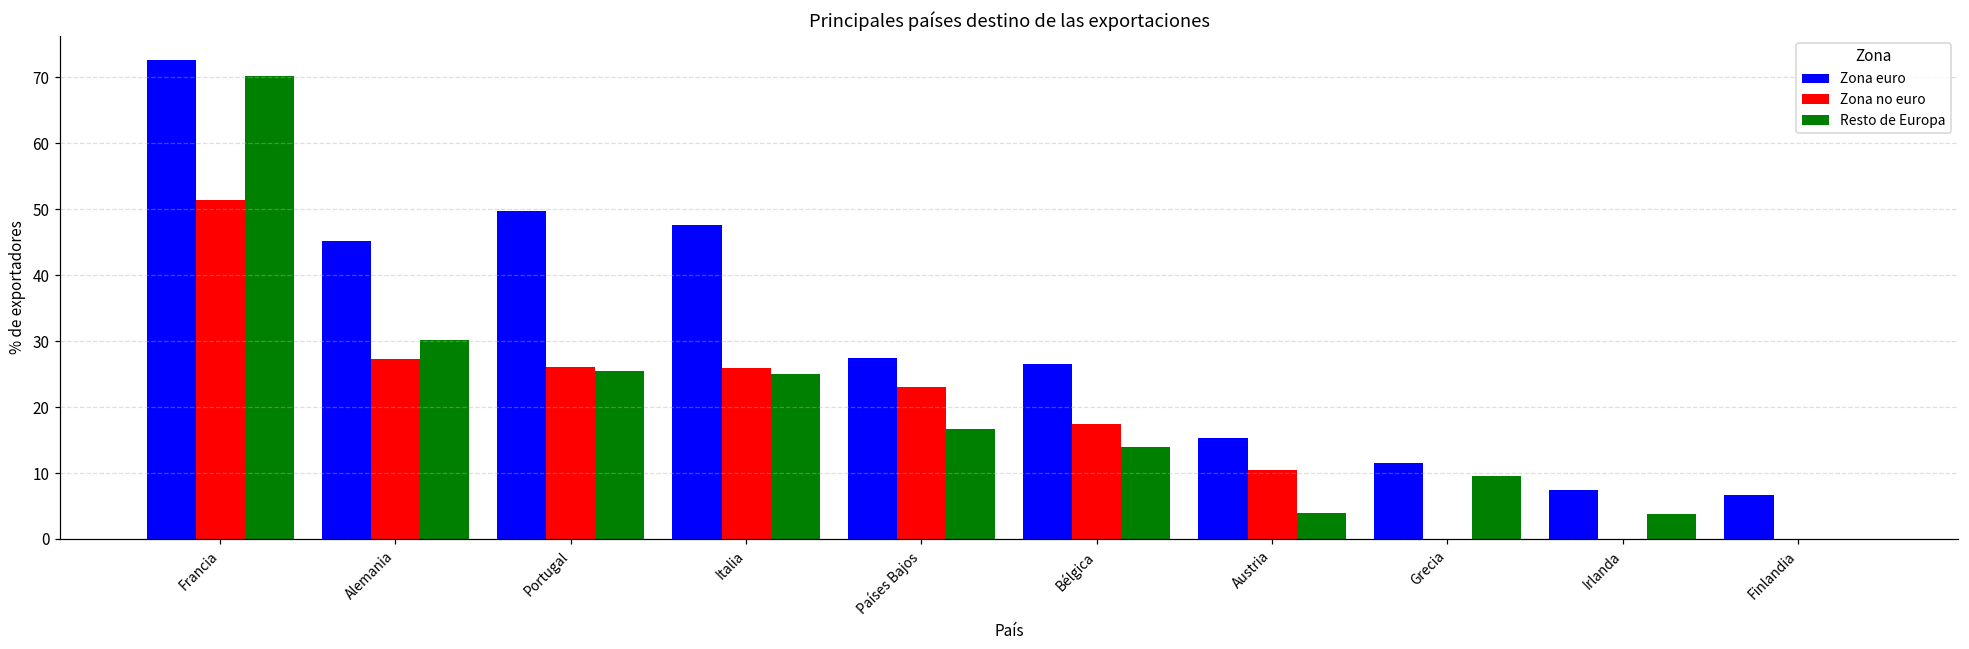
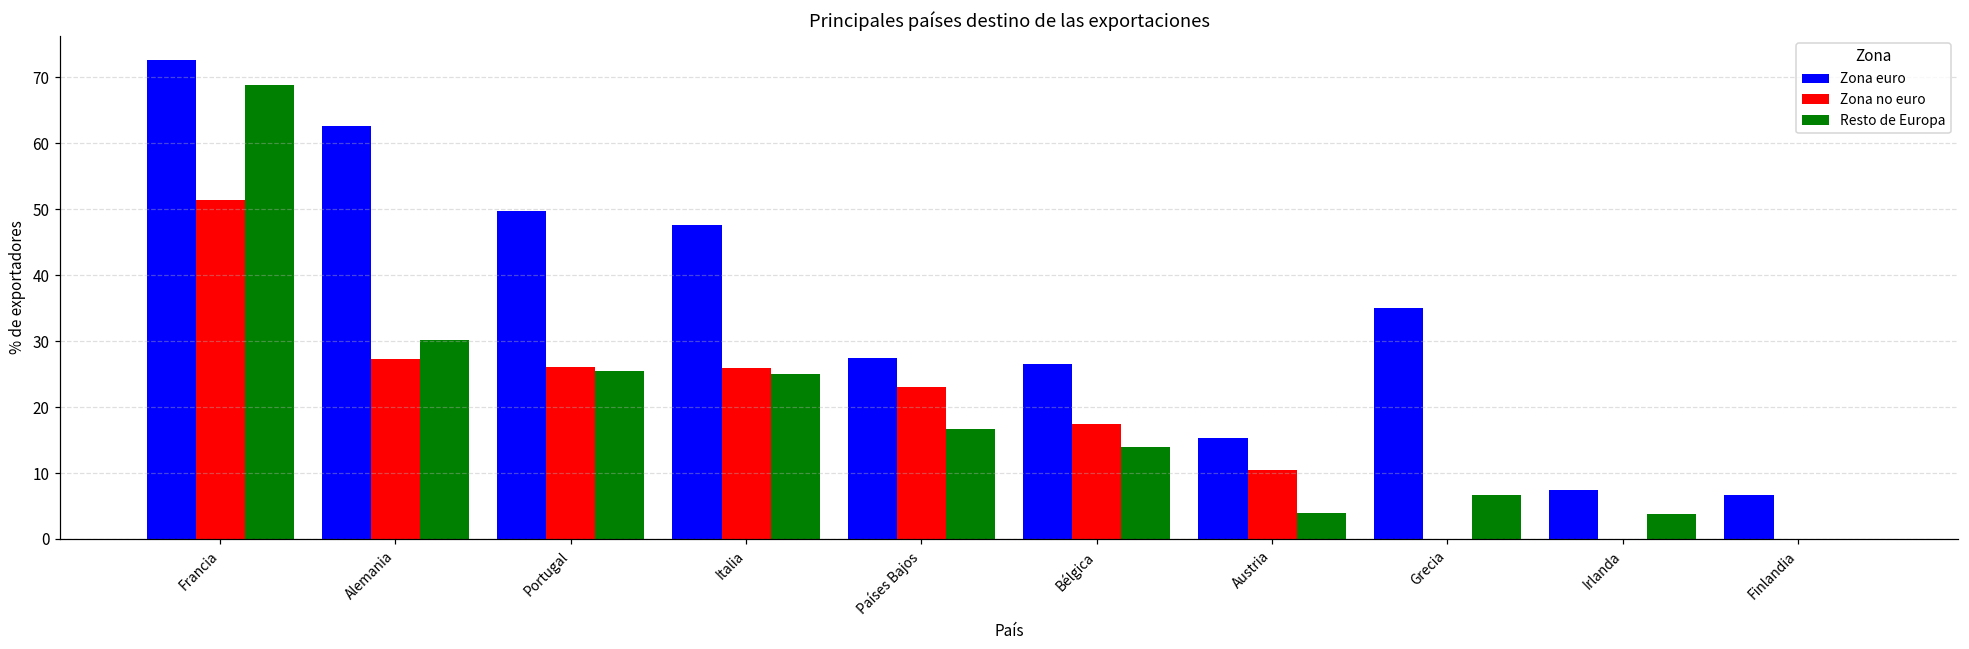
  {
    "Zona euro": {
      "Francia": 73,
-     "Alemania": 45,
+     "Alemania": 63,
      "Portugal": 50,
      "Italia": 48,
      "Países Bajos": 27,
      "Bélgica": 26,
      "Austria": 15,
-     "Grecia": 12,
+     "Grecia": 35,
      "Irlanda": 7,
      "Finlandia": 7
    },
    "Zona no euro": {
      "Francia": 51,
      "Alemania": 27,
      "Portugal": 26,
      "Italia": 26,
      "Países Bajos": 23,
      "Bélgica": 17,
      "Austria": 11,
      "Grecia": 0,
      "Irlanda": 0,
      "Finlandia": 0
    },
    "Resto de Europa": {
-     "Francia": 70,
+     "Francia": 69,
      "Alemania": 30,
      "Portugal": 25,
      "Italia": 25,
      "Países Bajos": 17,
      "Bélgica": 14,
      "Austria": 4,
-     "Grecia": 10,
+     "Grecia": 7,
      "Irlanda": 4,
      "Finlandia": 0
    }
  }
